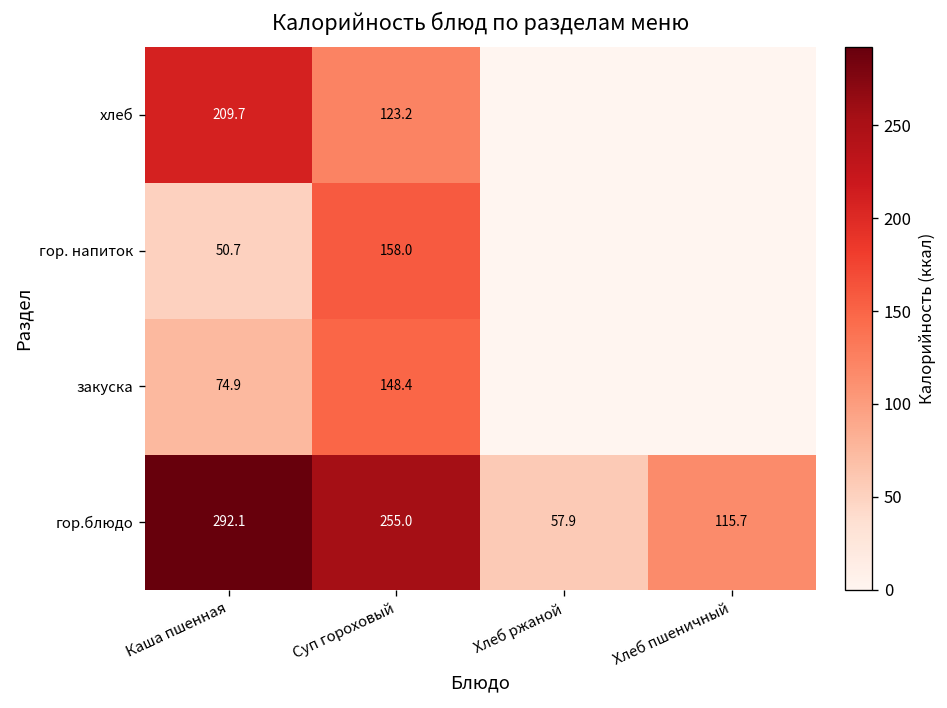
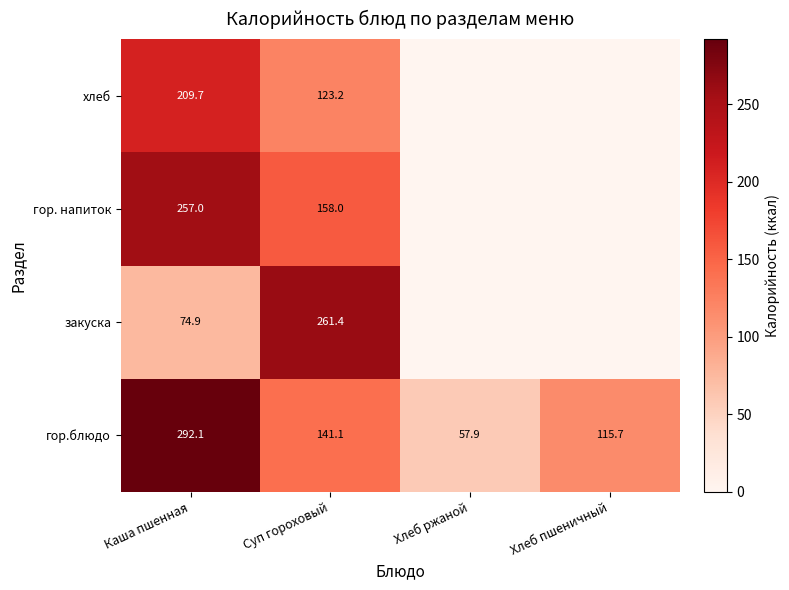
  {
    "хлеб": {
      "Каша пшенная": 209.7,
      "Суп гороховый": 123.2
    },
    "гор. напиток": {
-     "Каша пшенная": 50.7,
+     "Каша пшенная": 257.0,
      "Суп гороховый": 158.0
    },
    "закуска": {
      "Каша пшенная": 74.9,
-     "Суп гороховый": 148.4
+     "Суп гороховый": 261.4
    },
    "гор.блюдо": {
      "Каша пшенная": 292.1,
-     "Суп гороховый": 255.0,
+     "Суп гороховый": 141.1,
      "Хлеб ржаной": 57.9,
      "Хлеб пшеничный": 115.7
    }
  }
